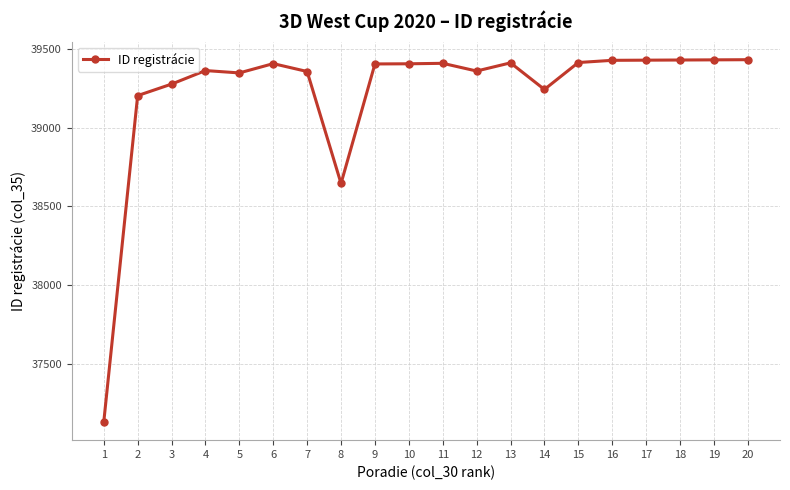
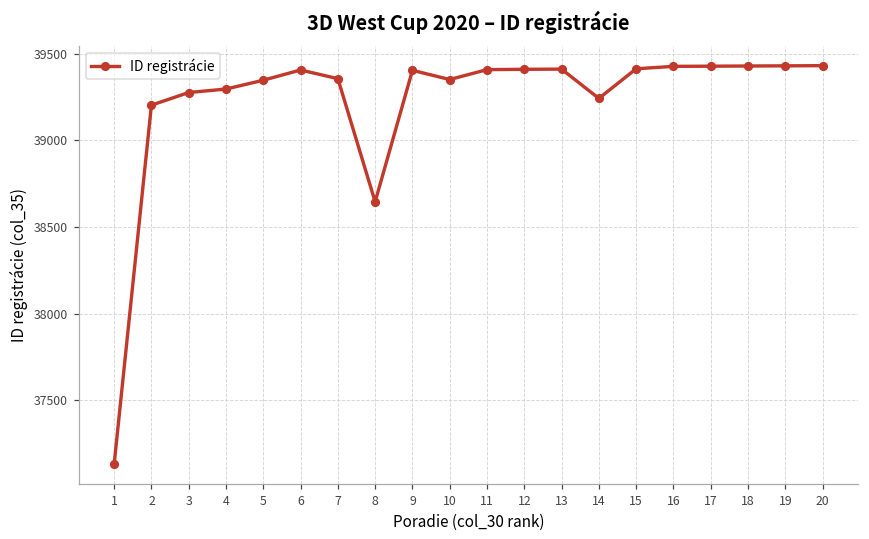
  {
    "1": 37130,
    "2": 39200,
    "3": 39280,
-   "4": 39360,
+   "4": 39300,
    "5": 39350,
    "6": 39410,
    "7": 39360,
    "8": 38650,
    "9": 39400,
-   "10": 39410,
+   "10": 39350,
    "11": 39410,
-   "12": 39360,
+   "12": 39410,
    "13": 39410,
    "14": 39240,
    "15": 39410,
    "16": 39430,
    "17": 39430,
    "18": 39430,
    "19": 39430,
    "20": 39430
  }
